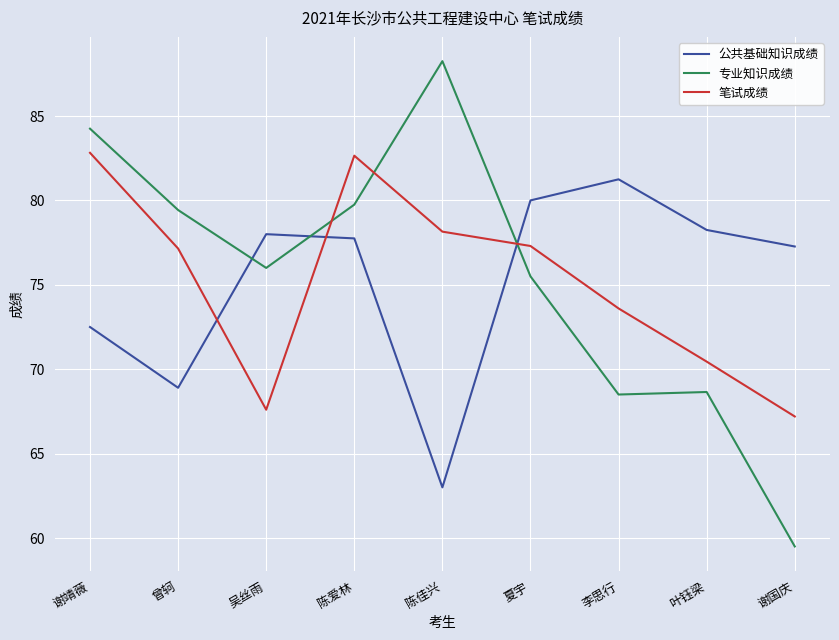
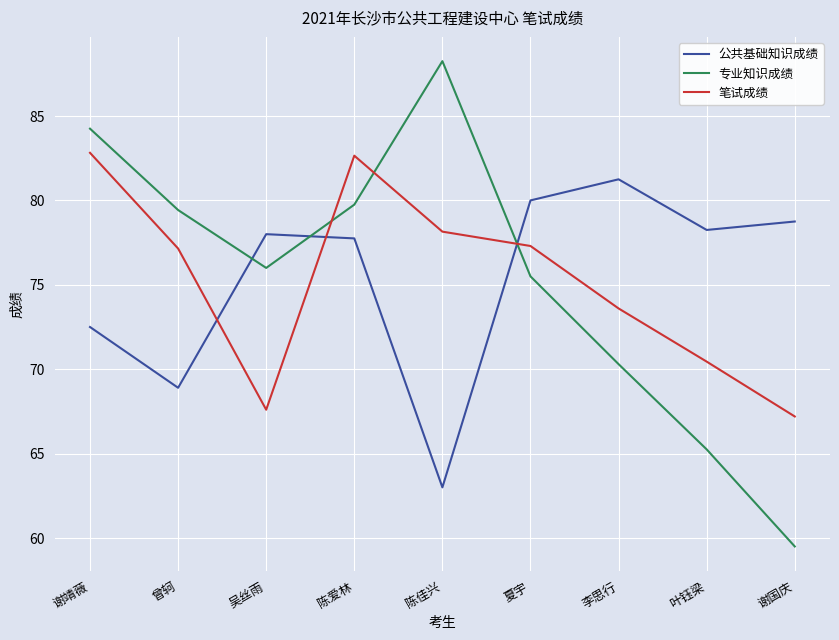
  {
    "公共基础知识成绩": {
      "谢靖薇": 72.5,
      "曾轲": 68.9,
      "吴丝雨": 78.0,
      "陈爱林": 77.8,
      "陈佳兴": 63.0,
      "夏宇": 80.0,
      "李思行": 81.3,
      "叶钰梁": 78.3,
-     "谢国庆": 77.3
+     "谢国庆": 78.8
    },
    "专业知识成绩": {
      "谢靖薇": 84.3,
      "曾轲": 79.4,
      "吴丝雨": 76.0,
      "陈爱林": 79.8,
      "陈佳兴": 88.3,
      "夏宇": 75.5,
-     "李思行": 68.5,
-     "叶钰梁": 68.7,
+     "李思行": 70.3,
+     "叶钰梁": 65.3,
      "谢国庆": 59.5
    },
    "笔试成绩": {
      "谢靖薇": 82.8,
      "曾轲": 77.2,
      "吴丝雨": 67.6,
      "陈爱林": 82.7,
      "陈佳兴": 78.2,
      "夏宇": 77.3,
      "李思行": 73.6,
      "叶钰梁": 70.5,
      "谢国庆": 67.2
    }
  }
